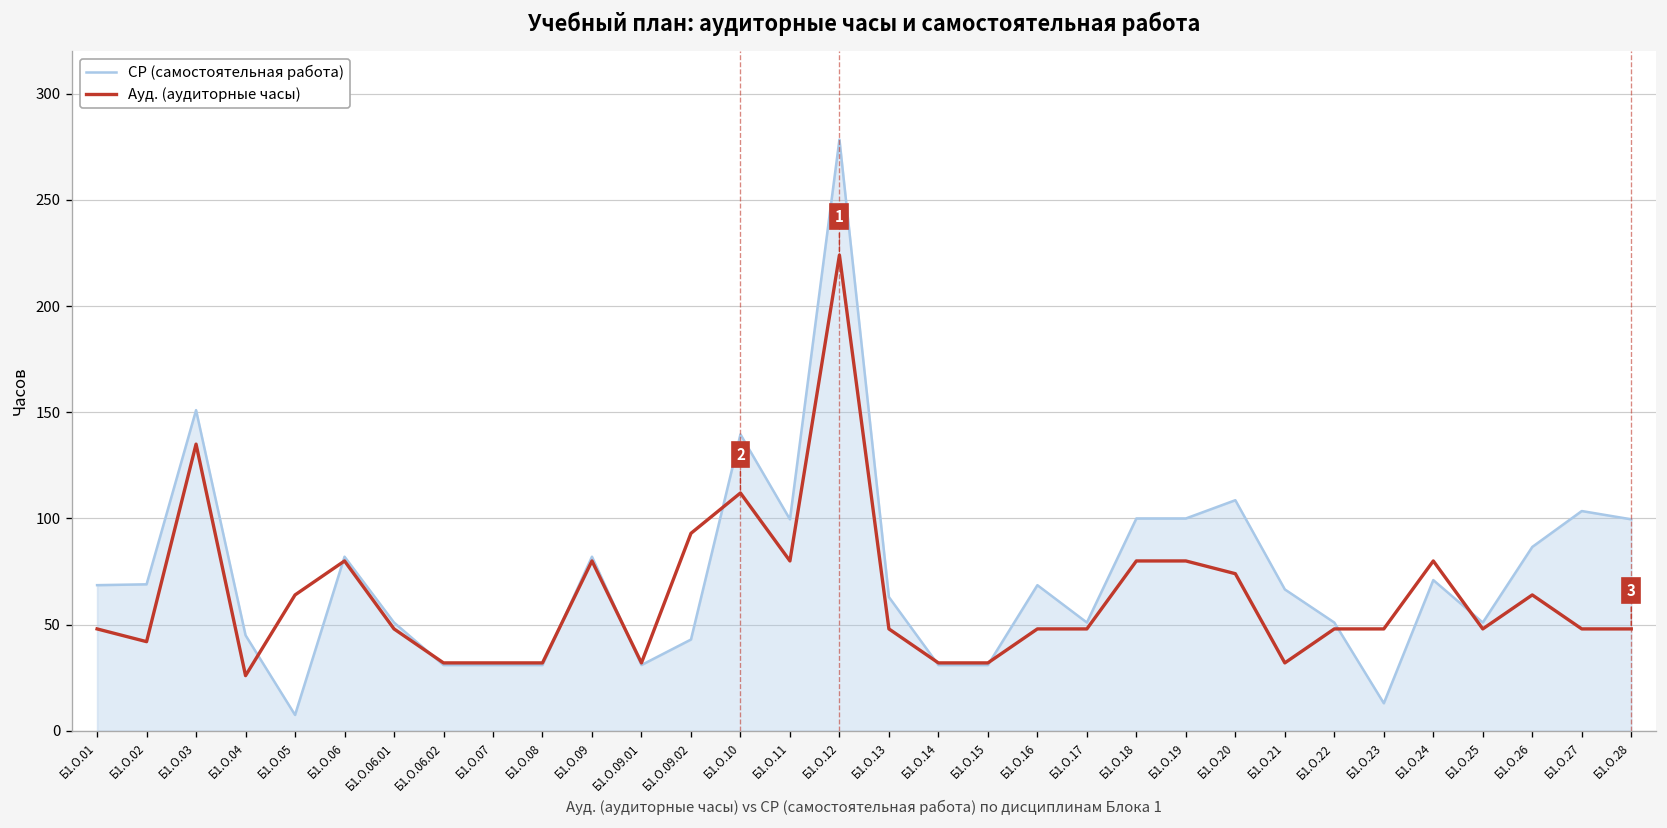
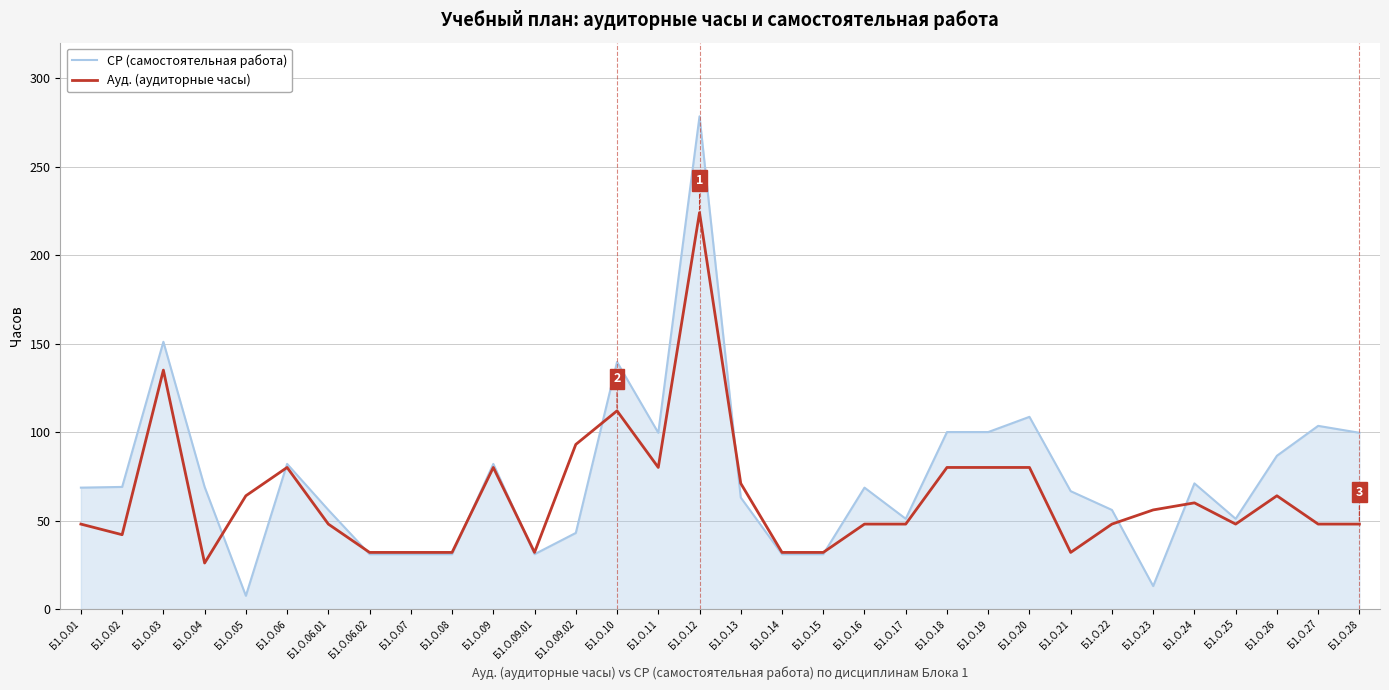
  {
    "СР (самостоятельная работа)": {
      "Б1.О.01": 69,
      "Б1.О.02": 69,
      "Б1.О.03": 151,
-     "Б1.О.04": 45,
+     "Б1.О.04": 69,
      "Б1.О.05": 8,
      "Б1.О.06": 82,
-     "Б1.О.06.01": 51,
+     "Б1.О.06.01": 56,
      "Б1.О.09": 82,
      "Б1.О.09.02": 43,
      "Б1.О.10": 140,
      "Б1.О.11": 100,
      "Б1.О.12": 278,
      "Б1.О.13": 63,
      "Б1.О.16": 69,
      "Б1.О.17": 51,
      "Б1.О.18": 100,
      "Б1.О.19": 100,
      "Б1.О.20": 109,
      "Б1.О.21": 67,
-     "Б1.О.22": 51,
+     "Б1.О.22": 56,
      "Б1.О.23": 13,
      "Б1.О.24": 71,
      "Б1.О.25": 51,
      "Б1.О.26": 87,
      "Б1.О.27": 104,
      "Б1.О.28": 100
    },
    "Ауд. (аудиторные часы)": {
      "Б1.О.01": 48,
      "Б1.О.02": 42,
      "Б1.О.03": 135,
      "Б1.О.04": 26,
      "Б1.О.05": 64,
      "Б1.О.06": 80,
      "Б1.О.06.01": 48,
      "Б1.О.09": 80,
      "Б1.О.09.02": 93,
      "Б1.О.11": 80,
-     "Б1.О.13": 48,
+     "Б1.О.13": 71,
      "Б1.О.16": 48,
      "Б1.О.17": 48,
      "Б1.О.18": 80,
      "Б1.О.19": 80,
-     "Б1.О.20": 74,
+     "Б1.О.20": 80,
      "Б1.О.21": 32,
      "Б1.О.22": 48,
-     "Б1.О.23": 48,
-     "Б1.О.24": 80,
+     "Б1.О.23": 56,
+     "Б1.О.24": 60,
      "Б1.О.25": 48,
      "Б1.О.26": 64,
      "Б1.О.27": 48
    }
  }
